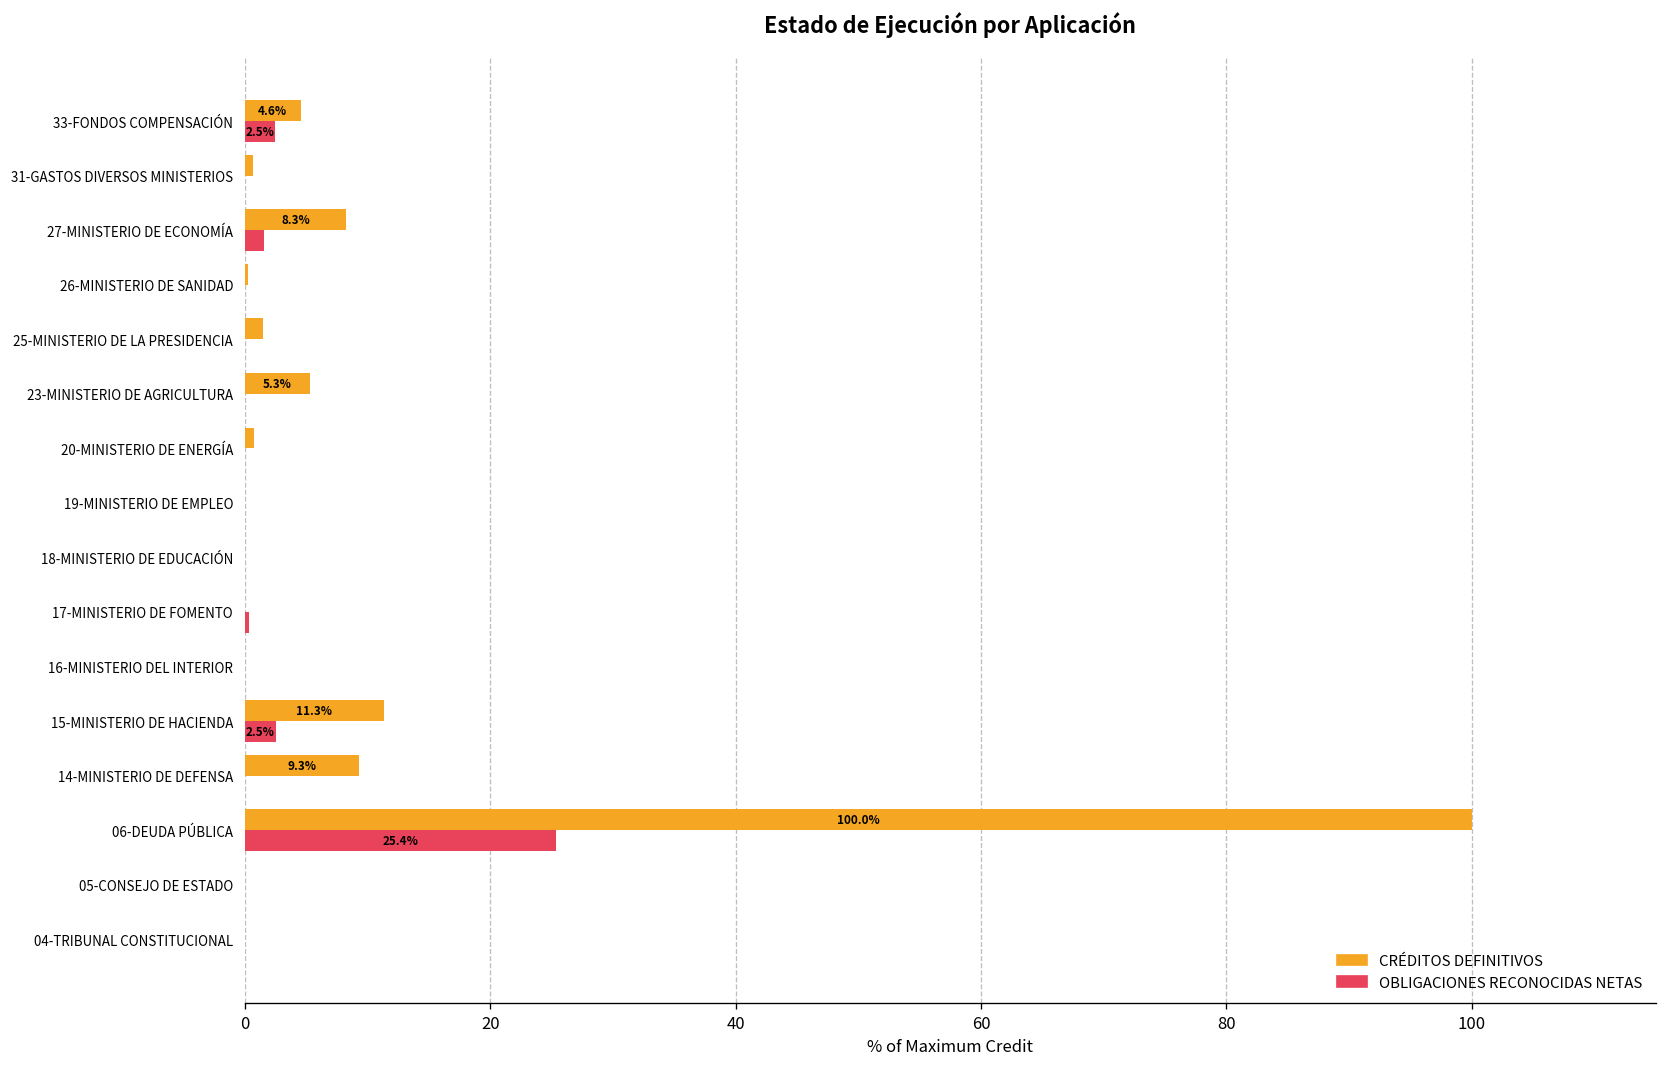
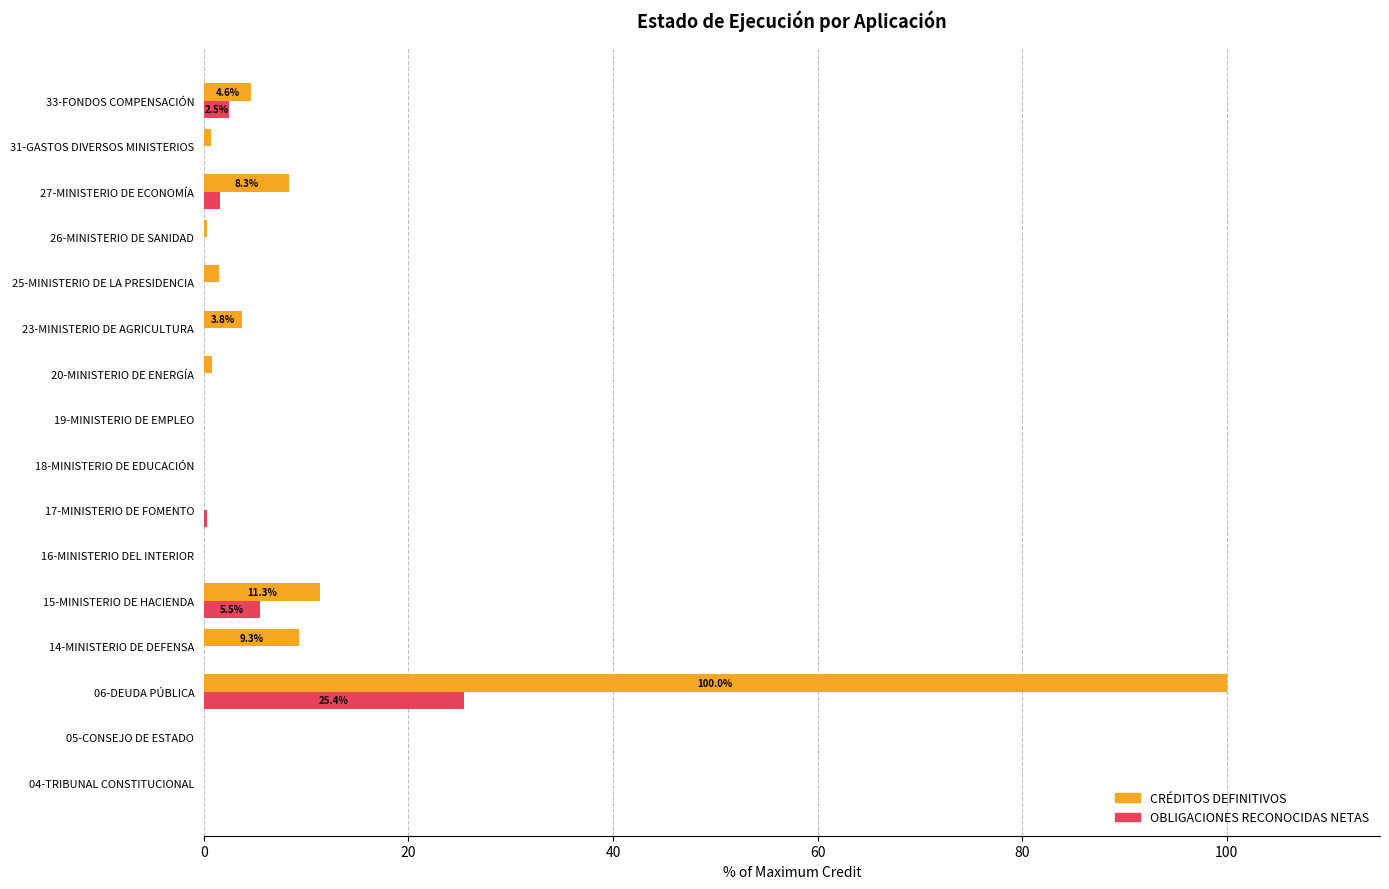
  {
    "CRÉDITOS DEFINITIVOS": {
      "33-FONDOS COMPENSACIÓN": "4.6%",
      "27-MINISTERIO DE ECONOMÍA": "8.3%",
-     "23-MINISTERIO DE AGRICULTURA": "5.3%",
+     "23-MINISTERIO DE AGRICULTURA": "3.8%",
      "15-MINISTERIO DE HACIENDA": "11.3%",
      "14-MINISTERIO DE DEFENSA": "9.3%",
      "06-DEUDA PÚBLICA": "100.0%"
    },
    "OBLIGACIONES RECONOCIDAS NETAS": {
      "33-FONDOS COMPENSACIÓN": "2.5%",
-     "15-MINISTERIO DE HACIENDA": "2.5%",
+     "15-MINISTERIO DE HACIENDA": "5.5%",
      "06-DEUDA PÚBLICA": "25.4%"
    }
  }
